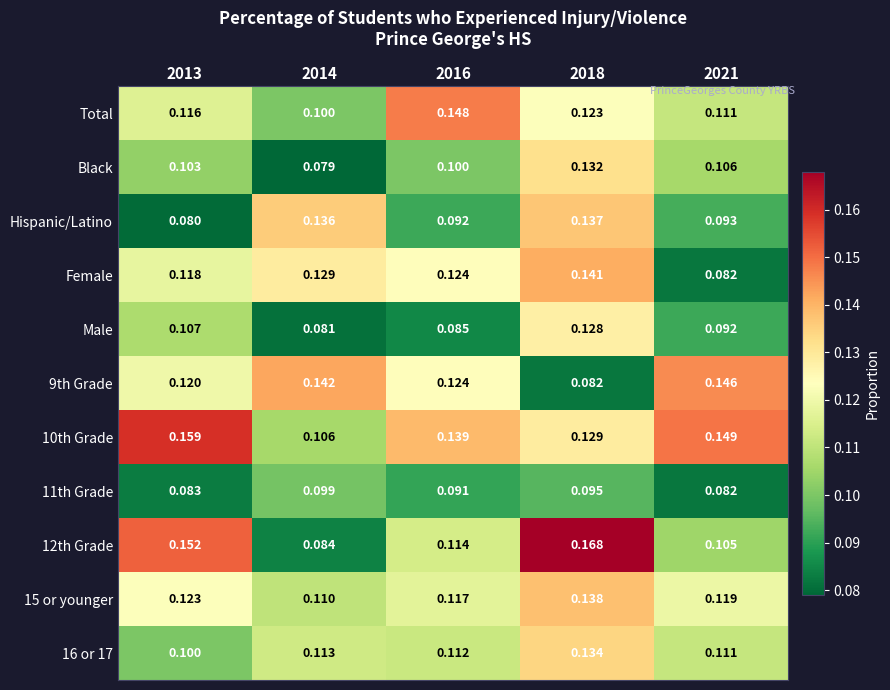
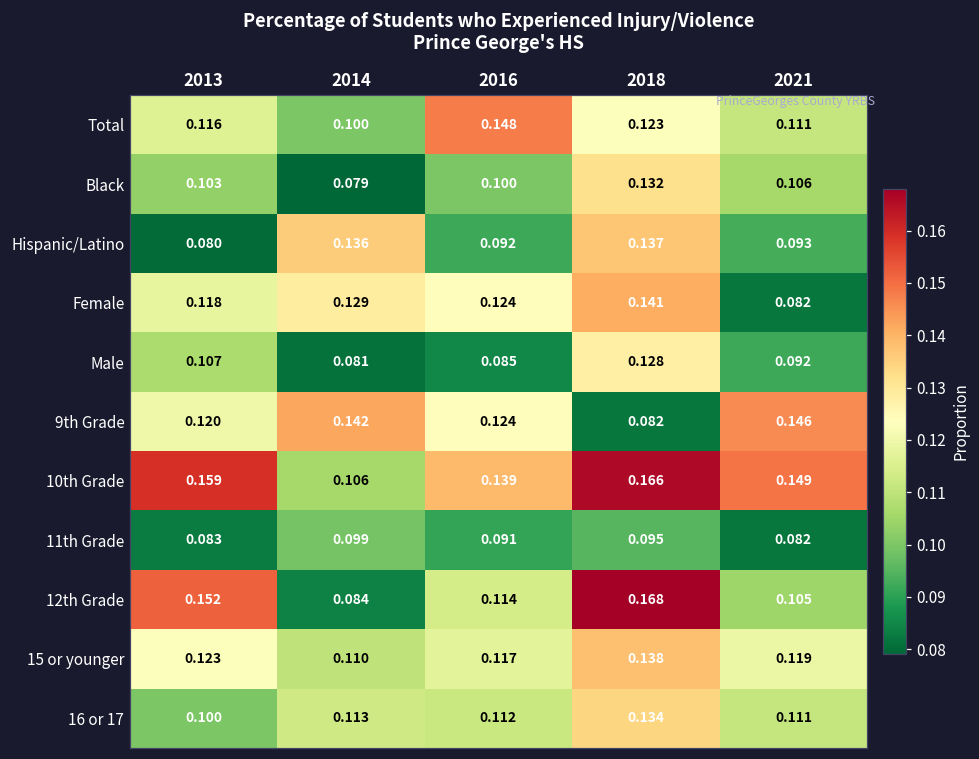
  {
    "Total": {
      "2013": 0.116,
      "2014": 0.100,
      "2016": 0.148,
      "2018": 0.123
    },
    "Black": {
      "2013": 0.103,
      "2014": 0.079,
      "2016": 0.100,
      "2018": 0.132,
      "2021": 0.106
    },
    "Hispanic/Latino": {
      "2013": 0.080,
      "2014": 0.136,
      "2016": 0.092,
      "2018": 0.137,
      "2021": 0.093
    },
    "Female": {
      "2013": 0.118,
      "2014": 0.129,
      "2016": 0.124,
      "2018": 0.141,
      "2021": 0.082
    },
    "Male": {
      "2013": 0.107,
      "2014": 0.081,
      "2016": 0.085,
      "2018": 0.128,
      "2021": 0.092
    },
    "9th Grade": {
      "2013": 0.120,
      "2014": 0.142,
      "2016": 0.124,
      "2018": 0.082,
      "2021": 0.146
    },
    "10th Grade": {
      "2013": 0.159,
      "2014": 0.106,
      "2016": 0.139,
-     "2018": 0.129,
+     "2018": 0.166,
      "2021": 0.149
    },
    "11th Grade": {
      "2013": 0.083,
      "2014": 0.099,
      "2016": 0.091,
      "2018": 0.095,
      "2021": 0.082
    },
    "12th Grade": {
      "2013": 0.152,
      "2014": 0.084,
      "2016": 0.114,
      "2018": 0.168,
      "2021": 0.105
    },
    "15 or younger": {
      "2013": 0.123,
      "2014": 0.110,
      "2016": 0.117,
      "2018": 0.138,
      "2021": 0.119
    },
    "16 or 17": {
      "2013": 0.100,
      "2014": 0.113,
      "2016": 0.112,
      "2018": 0.134,
      "2021": 0.111
    }
  }
